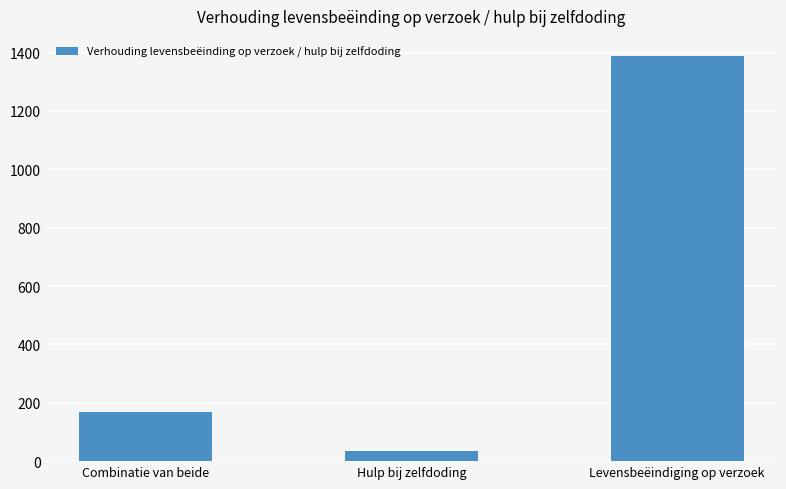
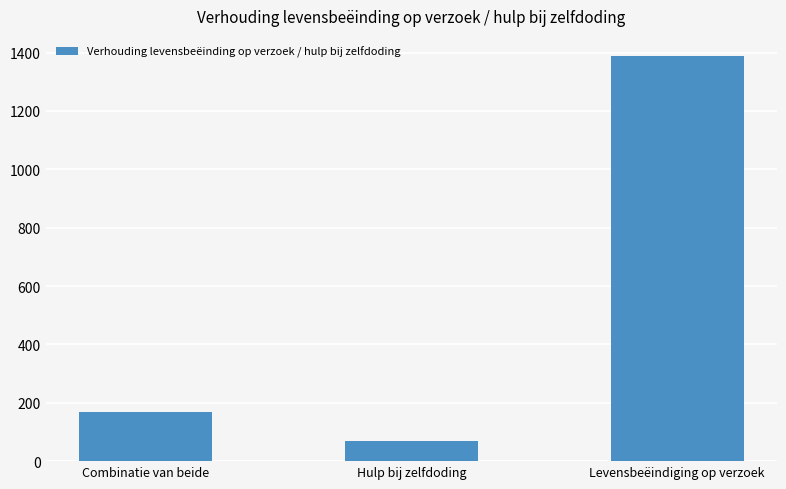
  {
    "Combinatie van beide": 170,
-   "Hulp bij zelfdoding": 40,
+   "Hulp bij zelfdoding": 70,
    "Levensbeëindiging op verzoek": 1390
  }
